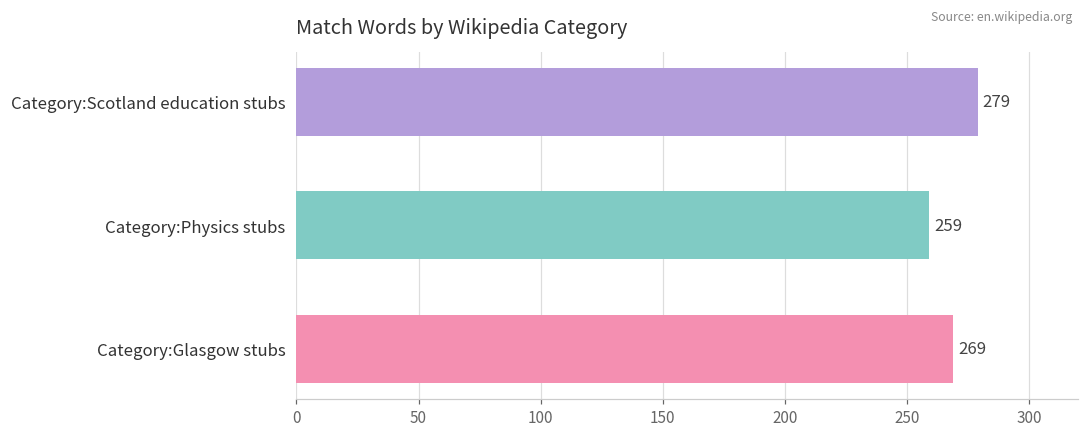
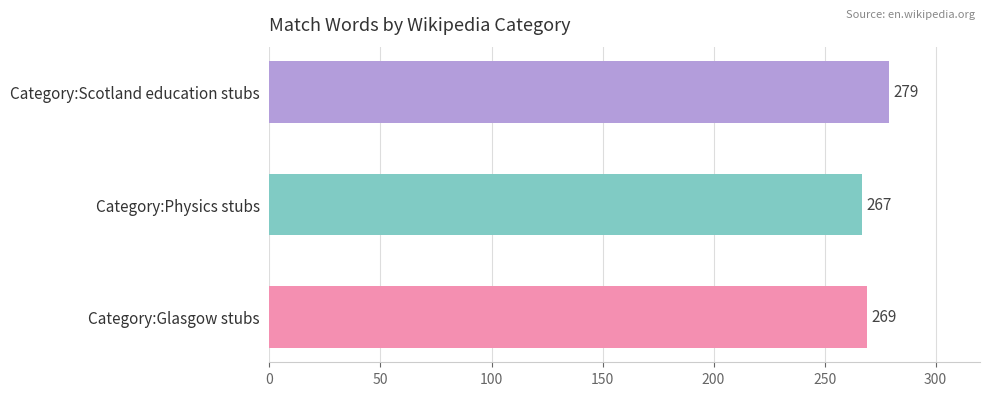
  {
    "Category:Scotland education stubs": 279,
-   "Category:Physics stubs": 259,
+   "Category:Physics stubs": 267,
    "Category:Glasgow stubs": 269
  }
